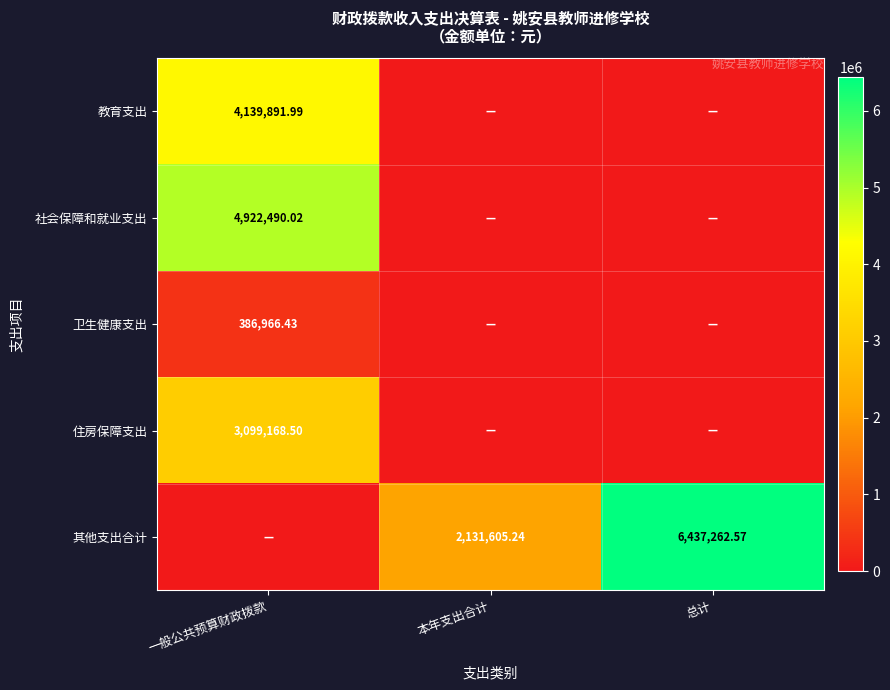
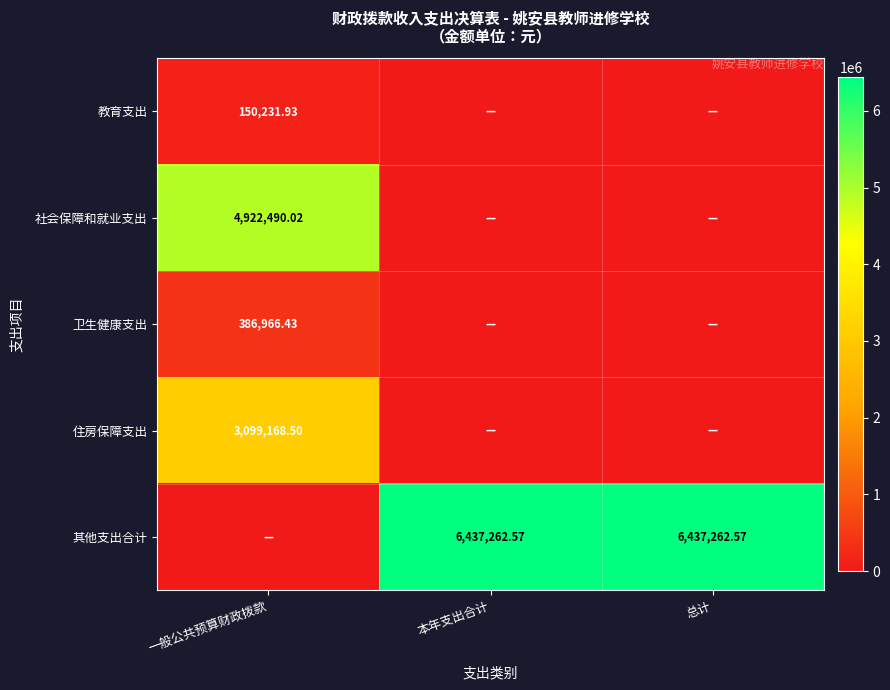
  {
    "教育支出": {
-     "一般公共预算财政拨款": "4,139,891.99"
+     "一般公共预算财政拨款": "150,231.93"
    },
    "社会保障和就业支出": {
      "一般公共预算财政拨款": "4,922,490.02"
    },
    "卫生健康支出": {
      "一般公共预算财政拨款": "386,966.43"
    },
    "住房保障支出": {
      "一般公共预算财政拨款": "3,099,168.50"
    },
    "其他支出合计": {
-     "本年支出合计": "2,131,605.24",
+     "本年支出合计": "6,437,262.57",
      "总计": "6,437,262.57"
    }
  }
